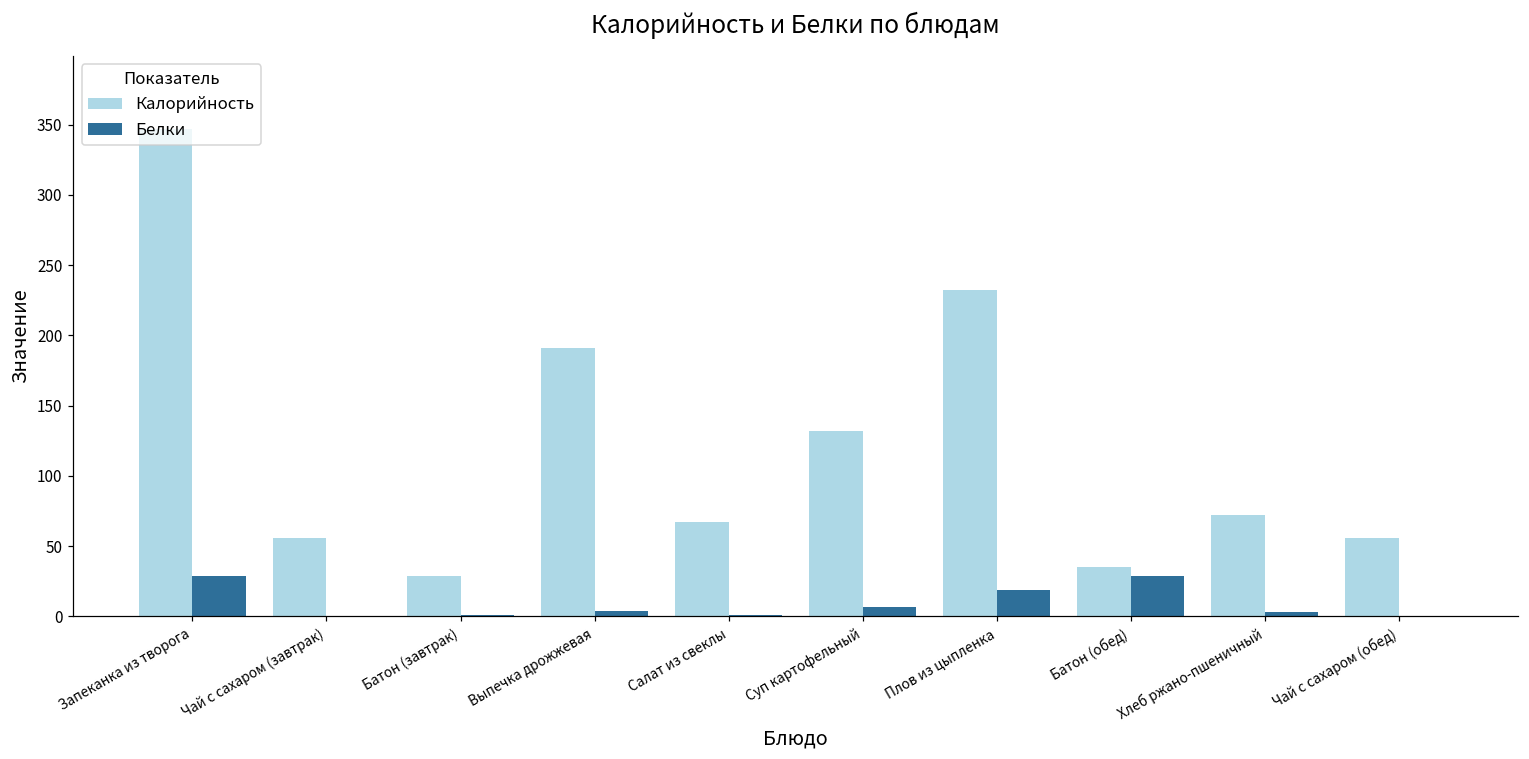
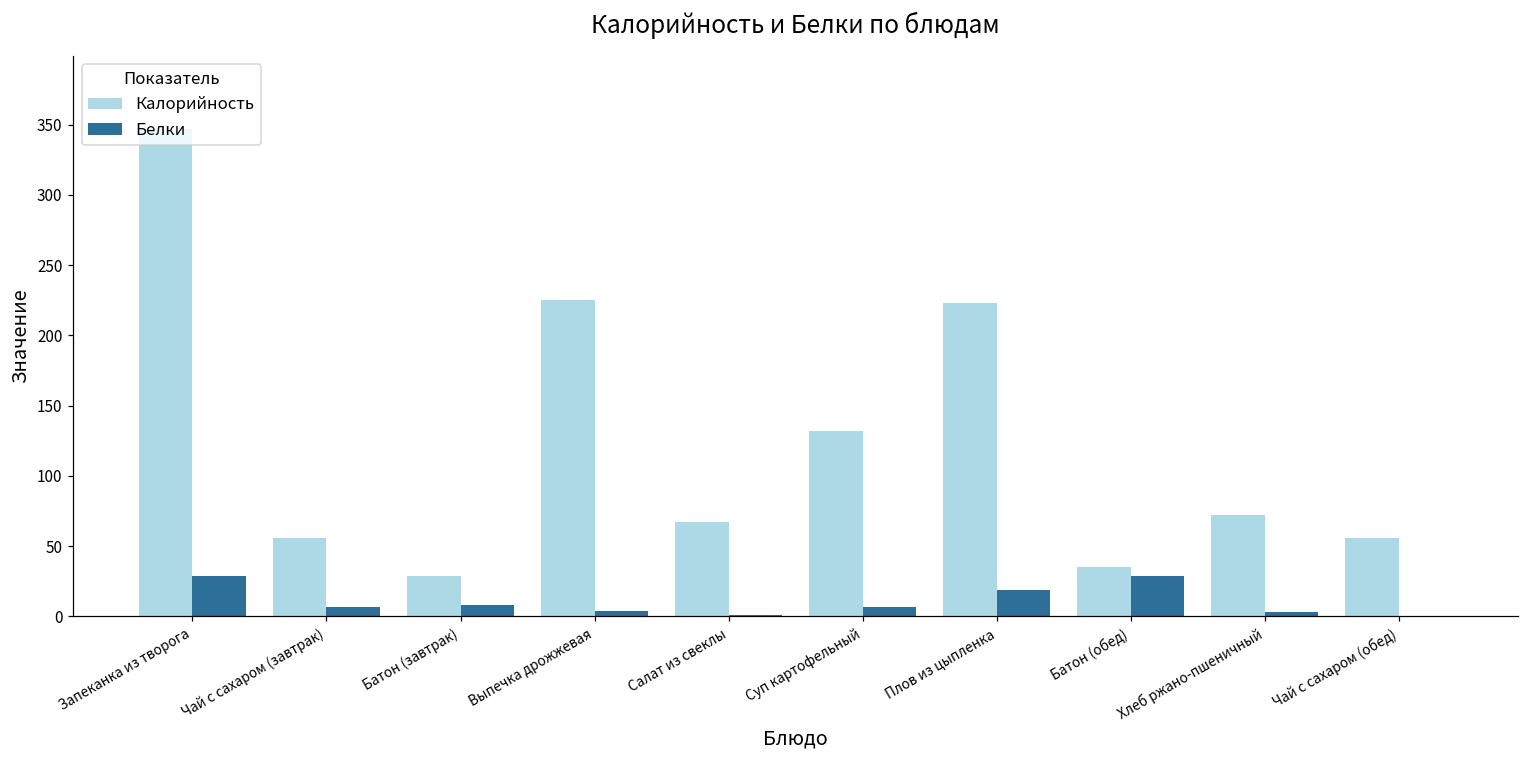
  {
    "Калорийность": {
      "Чай с сахаром (завтрак)": 56,
      "Батон (завтрак)": 29,
-     "Выпечка дрожжевая": 191,
+     "Выпечка дрожжевая": 225,
      "Салат из свеклы": 67,
      "Суп картофельный": 132,
-     "Плов из цыпленка": 232,
+     "Плов из цыпленка": 223,
      "Батон (обед)": 35,
      "Хлеб ржано-пшеничный": 72,
      "Чай с сахаром (обед)": 56
    },
    "Белки": {
      "Запеканка из творога": 29,
-     "Чай с сахаром (завтрак)": 0,
-     "Батон (завтрак)": 1,
+     "Чай с сахаром (завтрак)": 7,
+     "Батон (завтрак)": 8,
      "Выпечка дрожжевая": 4,
      "Суп картофельный": 7,
      "Плов из цыпленка": 19,
      "Батон (обед)": 29,
      "Хлеб ржано-пшеничный": 3
    }
  }
